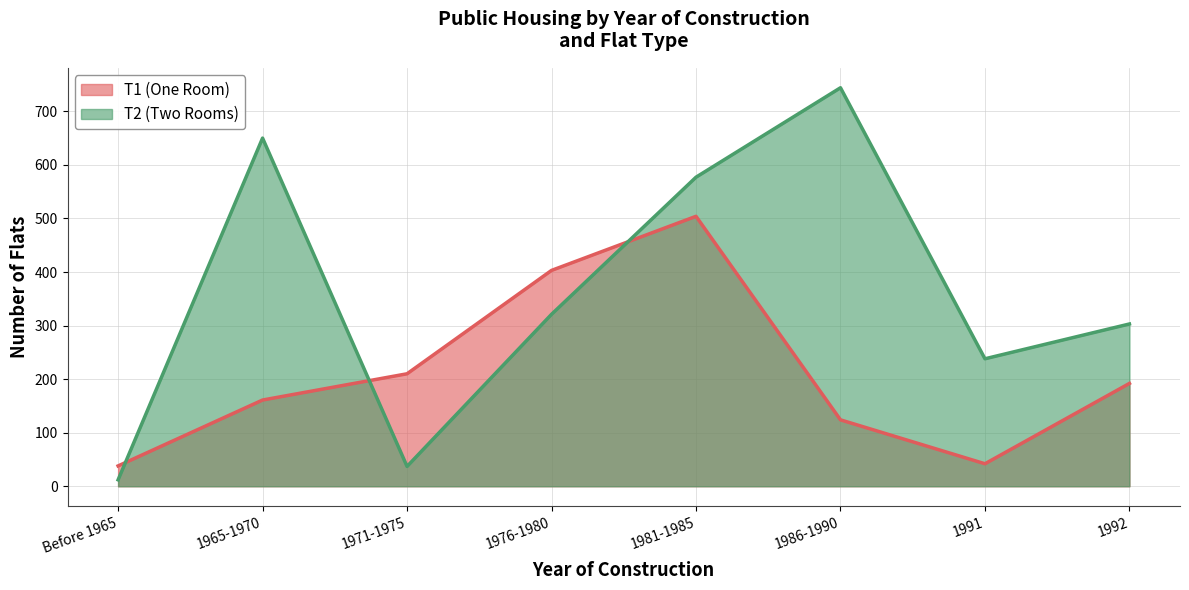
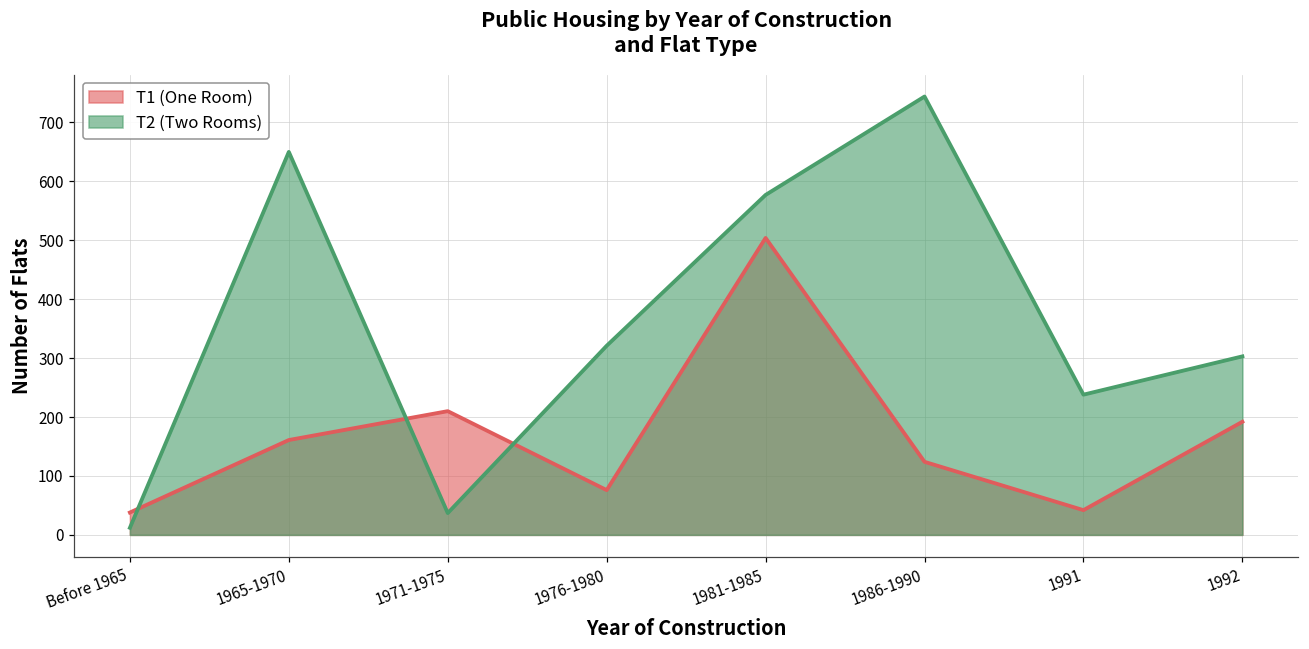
  {
    "T1 (One Room)": {
      "Before 1965": 40,
      "1965-1970": 160,
      "1971-1975": 210,
-     "1976-1980": 400,
+     "1976-1980": 80,
      "1981-1985": 500,
      "1986-1990": 120,
      "1991": 40,
      "1992": 190
    },
    "T2 (Two Rooms)": {
      "Before 1965": 10,
      "1965-1970": 650,
      "1971-1975": 40,
      "1976-1980": 320,
      "1981-1985": 580,
      "1986-1990": 740,
      "1991": 240,
      "1992": 300
    }
  }
